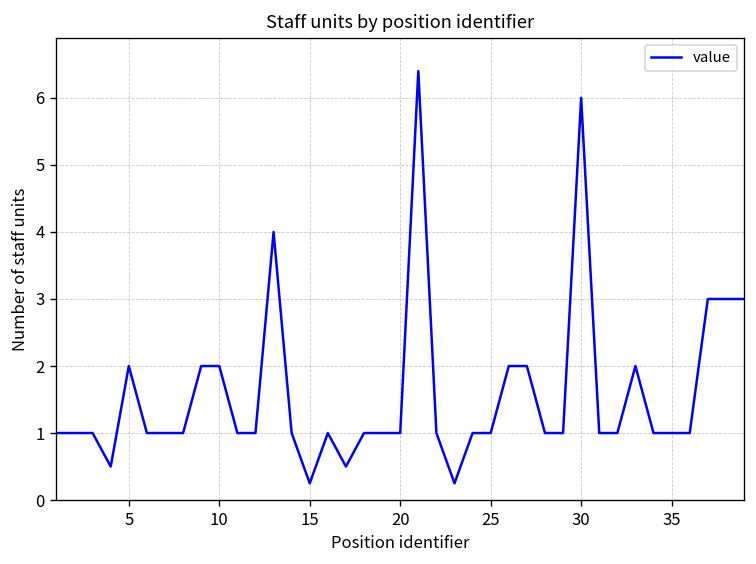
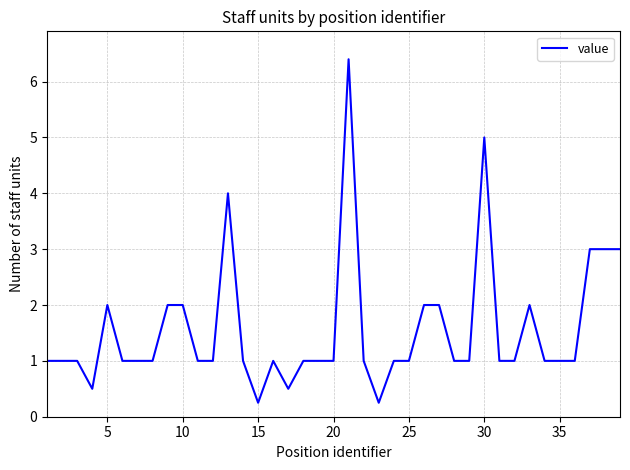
  {
    "5": 2,
    "10": 2,
    "15": 0.3,
    "20": 1,
    "25": 1,
-   "30": 6,
+   "30": 5,
    "35": 1
  }
